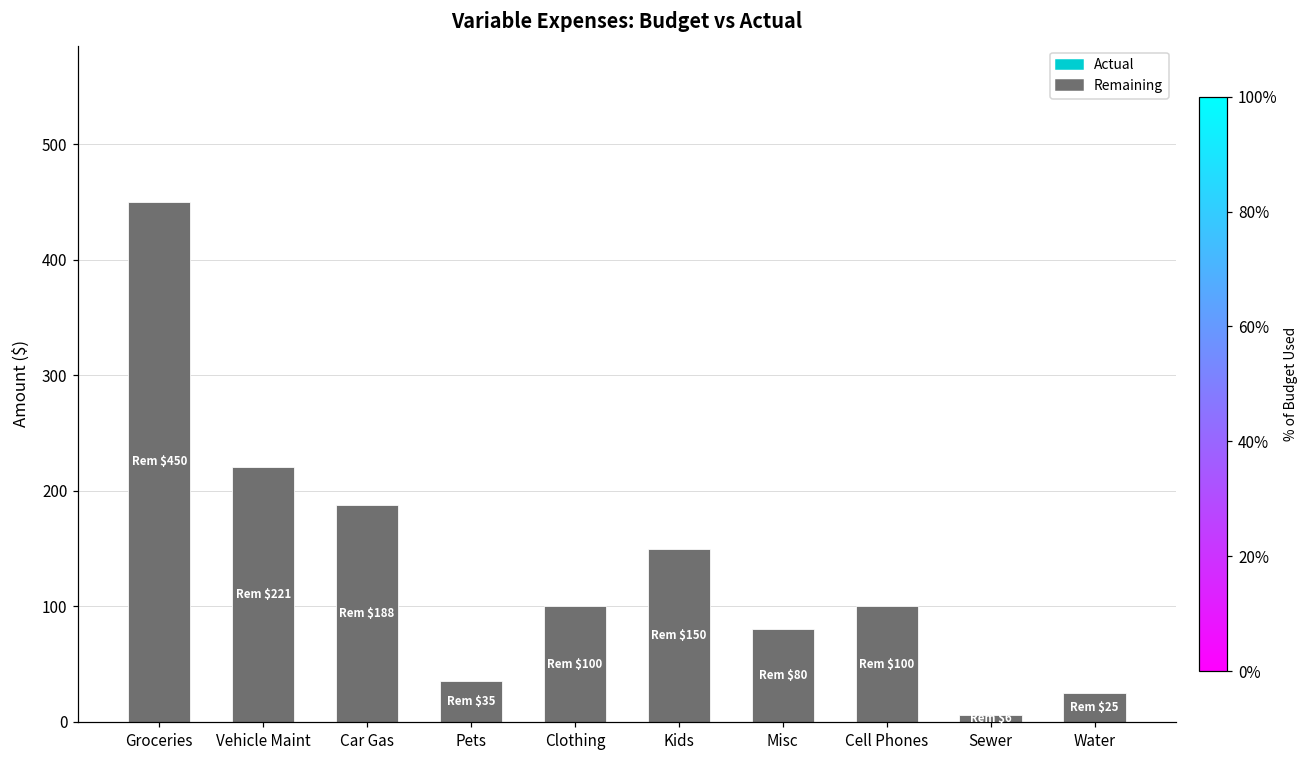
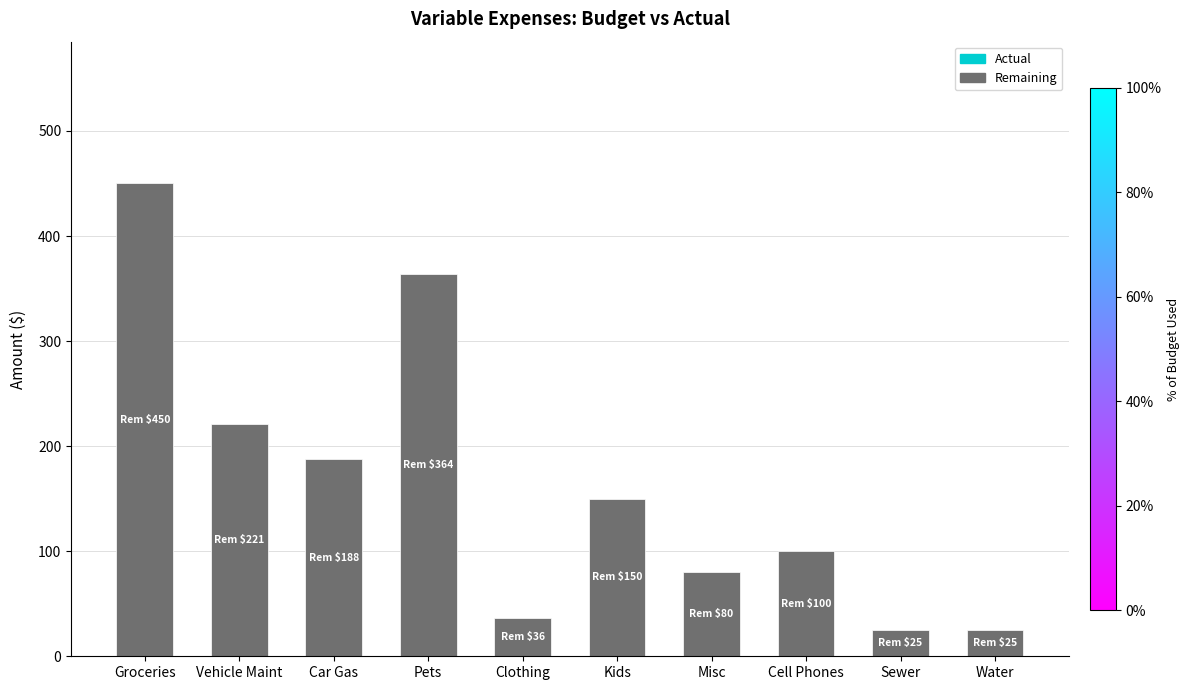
  {
    "Actual": {
      "Groceries": "0",
      "Vehicle Maint": "0",
      "Car Gas": "0",
      "Pets": "0",
      "Clothing": "0",
      "Kids": "0",
      "Misc": "0",
      "Cell Phones": "0",
      "Sewer": "0",
      "Water": "0"
    },
    "Remaining": {
      "Groceries": "$450",
      "Vehicle Maint": "$221",
      "Car Gas": "$188",
-     "Pets": "$35",
-     "Clothing": "$100",
+     "Pets": "$364",
+     "Clothing": "$36",
      "Kids": "$150",
      "Misc": "$80",
      "Cell Phones": "$100",
-     "Sewer": "6",
+     "Sewer": "25",
      "Water": "$25"
    }
  }
